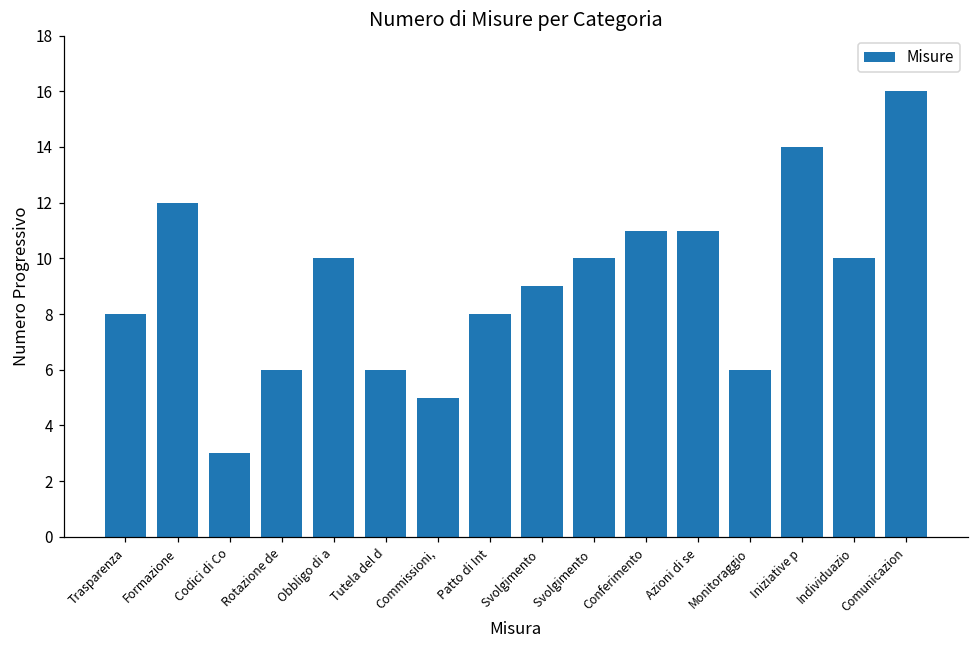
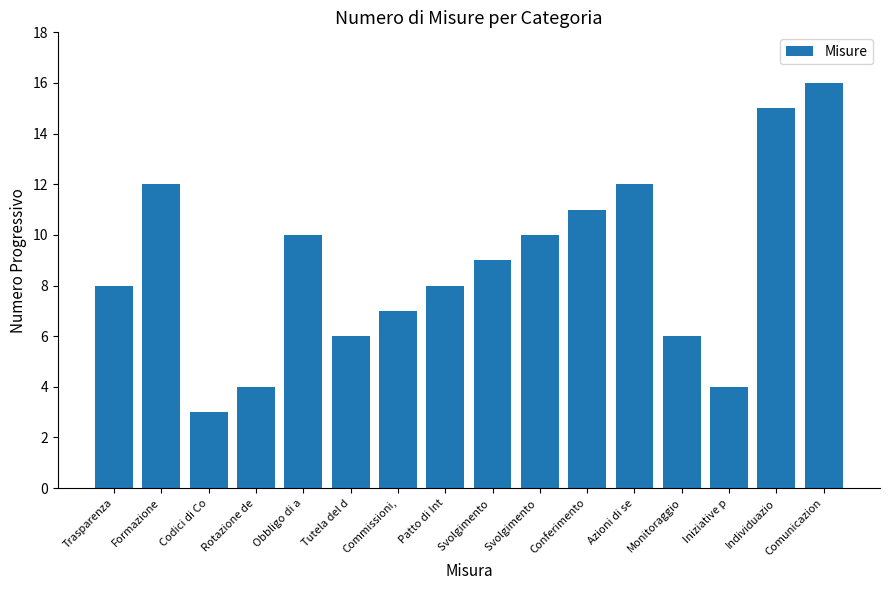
  {
    "Trasparenza": 8,
    "Formazione": 12,
    "Codici di Co": 3,
-   "Rotazione de": 6,
+   "Rotazione de": 4,
    "Obbligo di a": 10,
    "Tutela del d": 6,
-   "Commissioni,": 5,
+   "Commissioni,": 7,
    "Patto di Int": 8,
    "Conferimento": 11,
-   "Azioni di se": 11,
+   "Azioni di se": 12,
    "Monitoraggio": 6,
-   "Iniziative p": 14,
-   "Individuazio": 10,
+   "Iniziative p": 4,
+   "Individuazio": 15,
    "Comunicazion": 16
  }
